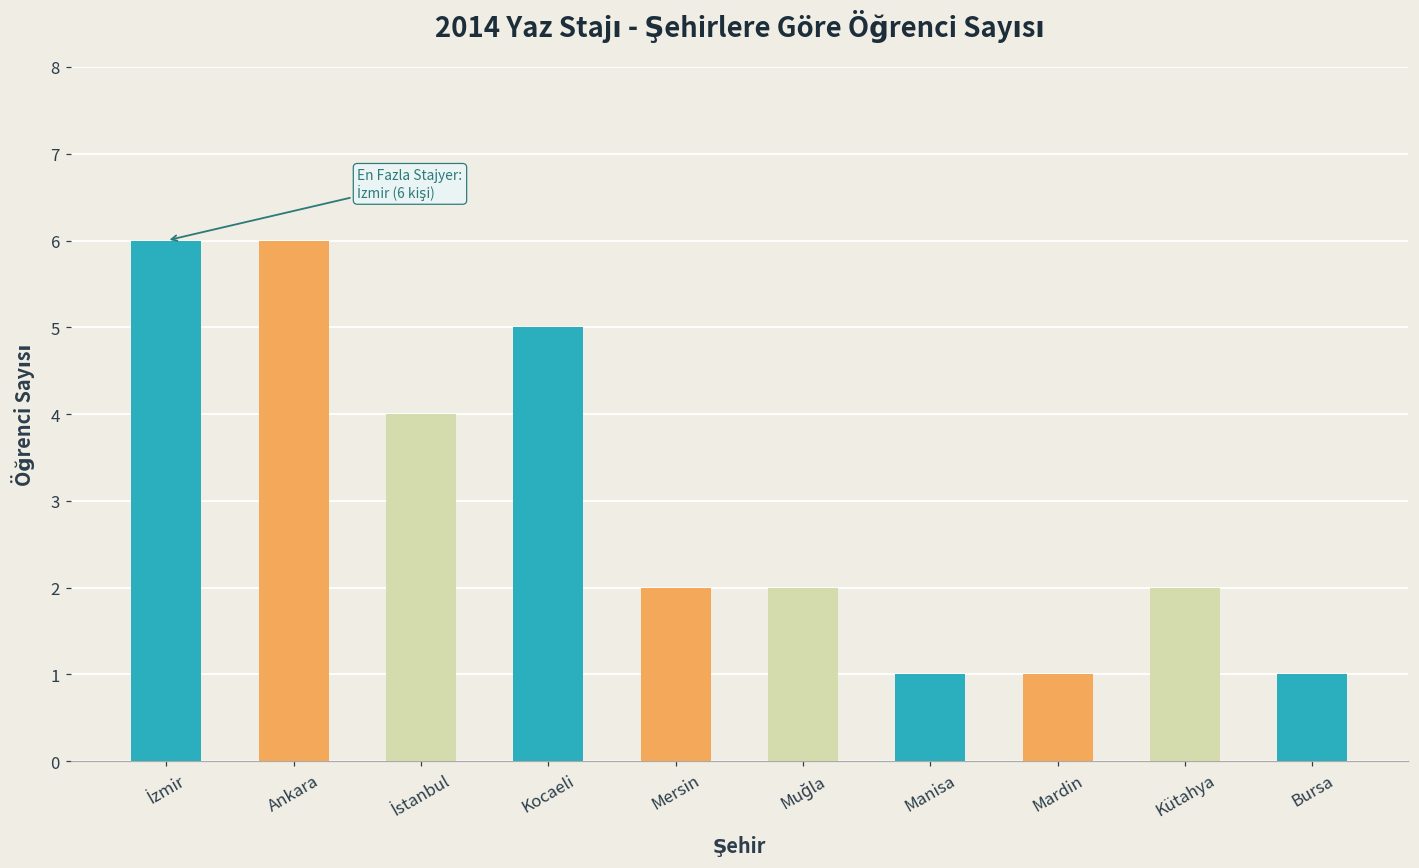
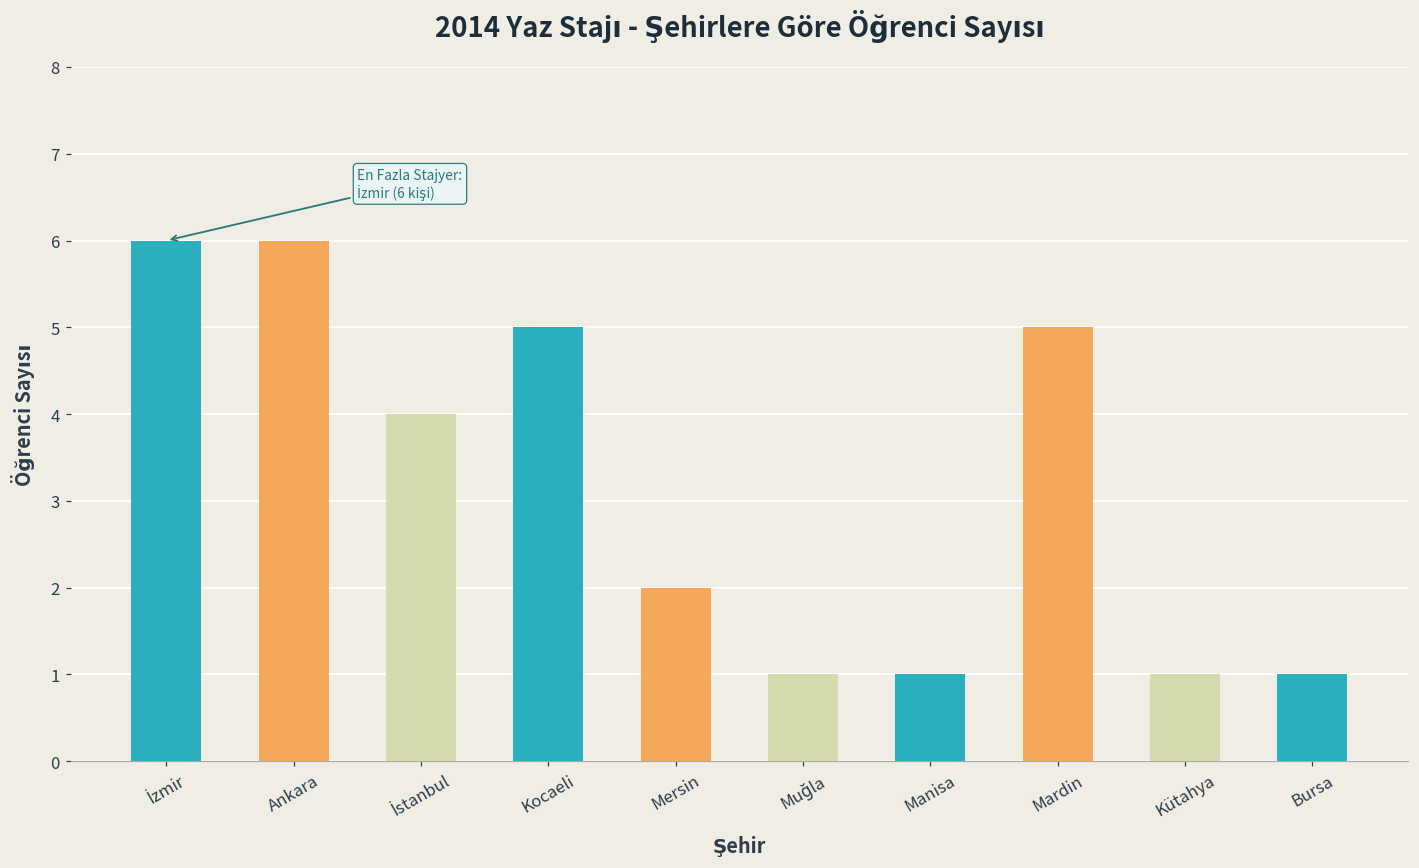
  {
    "İzmir": 6,
    "İstanbul": 4,
    "Kocaeli": 5,
    "Mersin": 2,
-   "Muğla": 2,
+   "Muğla": 1,
    "Manisa": 1,
-   "Mardin": 1,
-   "Kütahya": 2,
+   "Mardin": 5,
+   "Kütahya": 1,
    "Bursa": 1
  }
